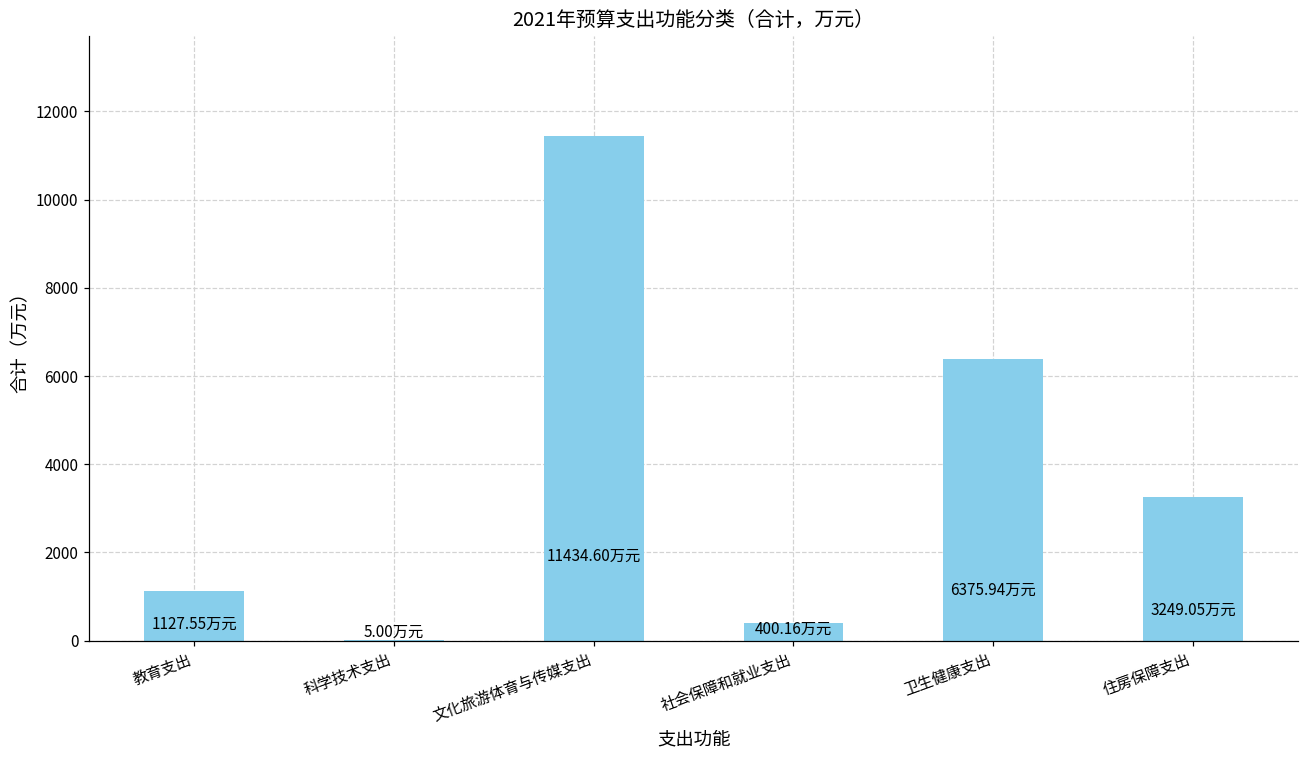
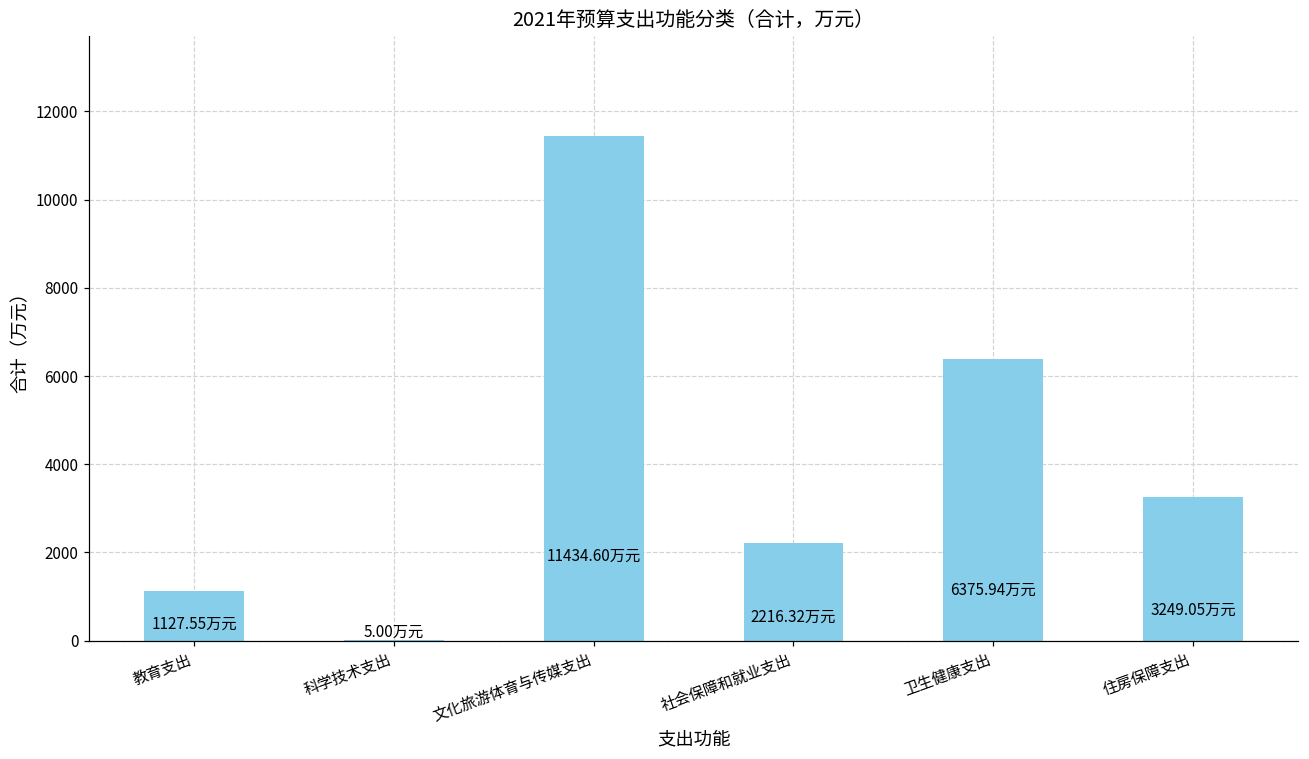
  {
    "教育支出": 1127.55,
    "科学技术支出": 5.00,
    "文化旅游体育与传媒支出": 11434.60,
-   "社会保障和就业支出": 400.16,
+   "社会保障和就业支出": 2216.32,
    "卫生健康支出": 6375.94,
    "住房保障支出": 3249.05
  }
